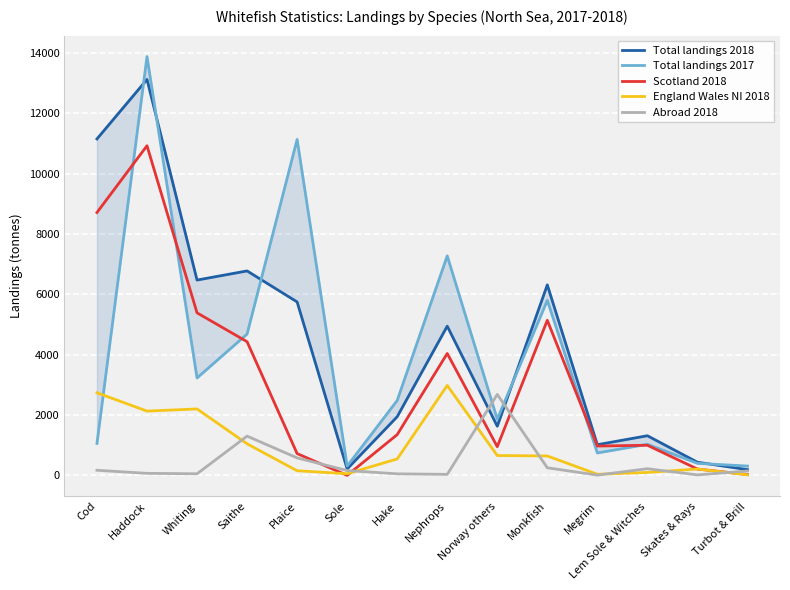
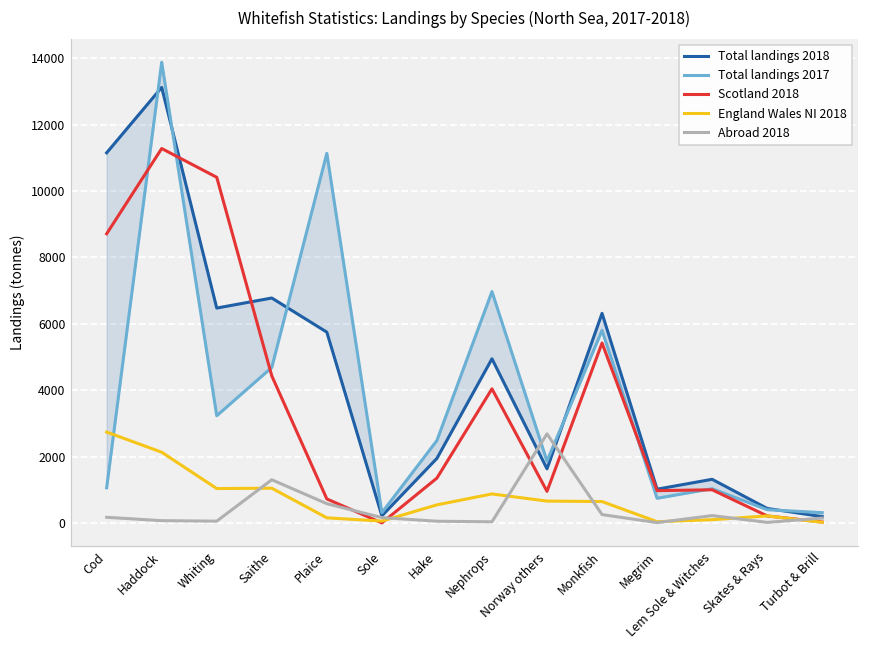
  {
    "Total landings 2017": {
      "Cod": 1100,
      "Whiting": 3200,
      "Saithe": 4700,
-     "Nephrops": 7300,
+     "Nephrops": 7000,
      "Monkfish": 5800,
      "Megrim": 700
    },
    "Scotland 2018": {
      "Cod": 8700,
-     "Haddock": 10900,
-     "Whiting": 5400,
+     "Haddock": 11300,
+     "Whiting": 10400,
      "Saithe": 4400,
      "Plaice": 700,
      "Hake": 1400,
      "Nephrops": 4000,
      "Norway others": 1000,
-     "Monkfish": 5100
+     "Monkfish": 5400
    },
    "England Wales NI 2018": {
      "Cod": 2700,
      "Haddock": 2100,
-     "Whiting": 2200,
+     "Whiting": 1000,
      "Saithe": 1000,
      "Plaice": 200,
      "Hake": 500,
-     "Nephrops": 3000,
+     "Nephrops": 900,
      "Norway others": 700,
      "Monkfish": 600,
      "Lem Sole & Witches": 100
    },
    "Abroad 2018": {
      "Cod": 200,
      "Haddock": 100,
      "Whiting": 100,
      "Saithe": 1300,
      "Plaice": 600,
      "Hake": 100,
      "Nephrops": 0,
      "Norway others": 2700,
      "Monkfish": 300,
      "Lem Sole & Witches": 200,
      "Skates & Rays": 0
    }
  }
